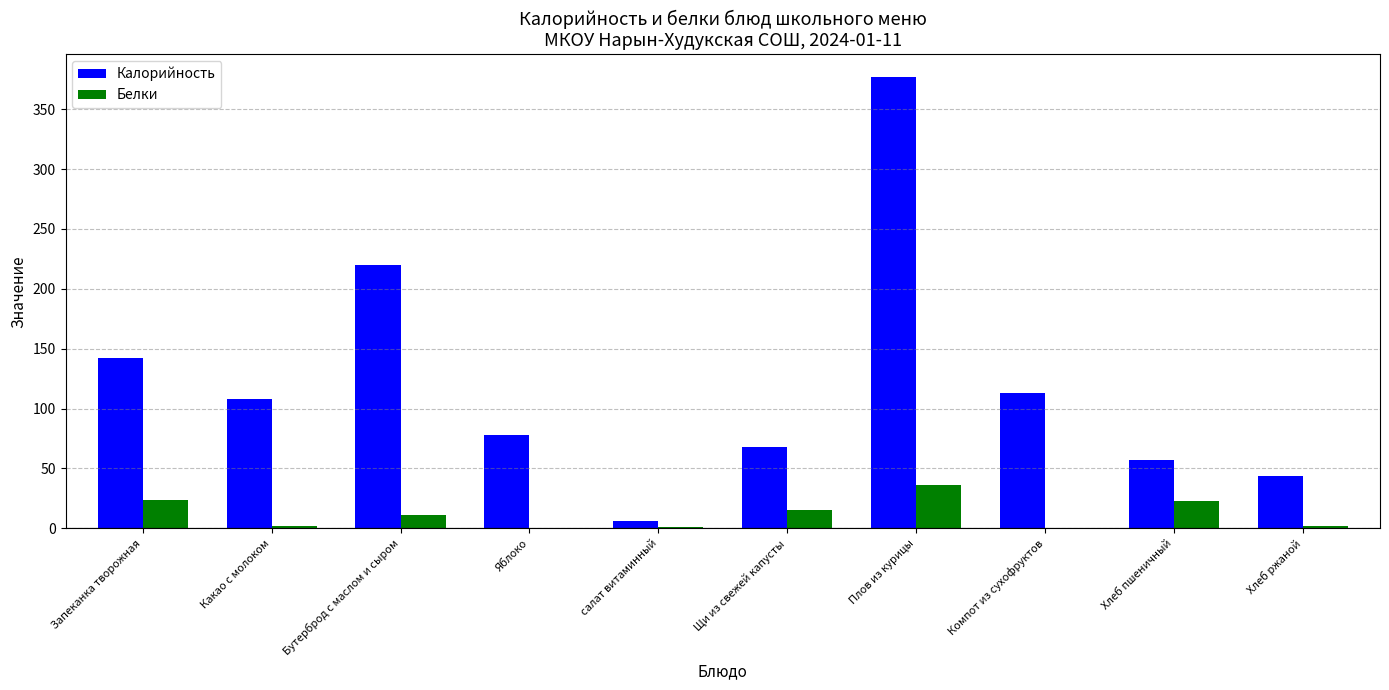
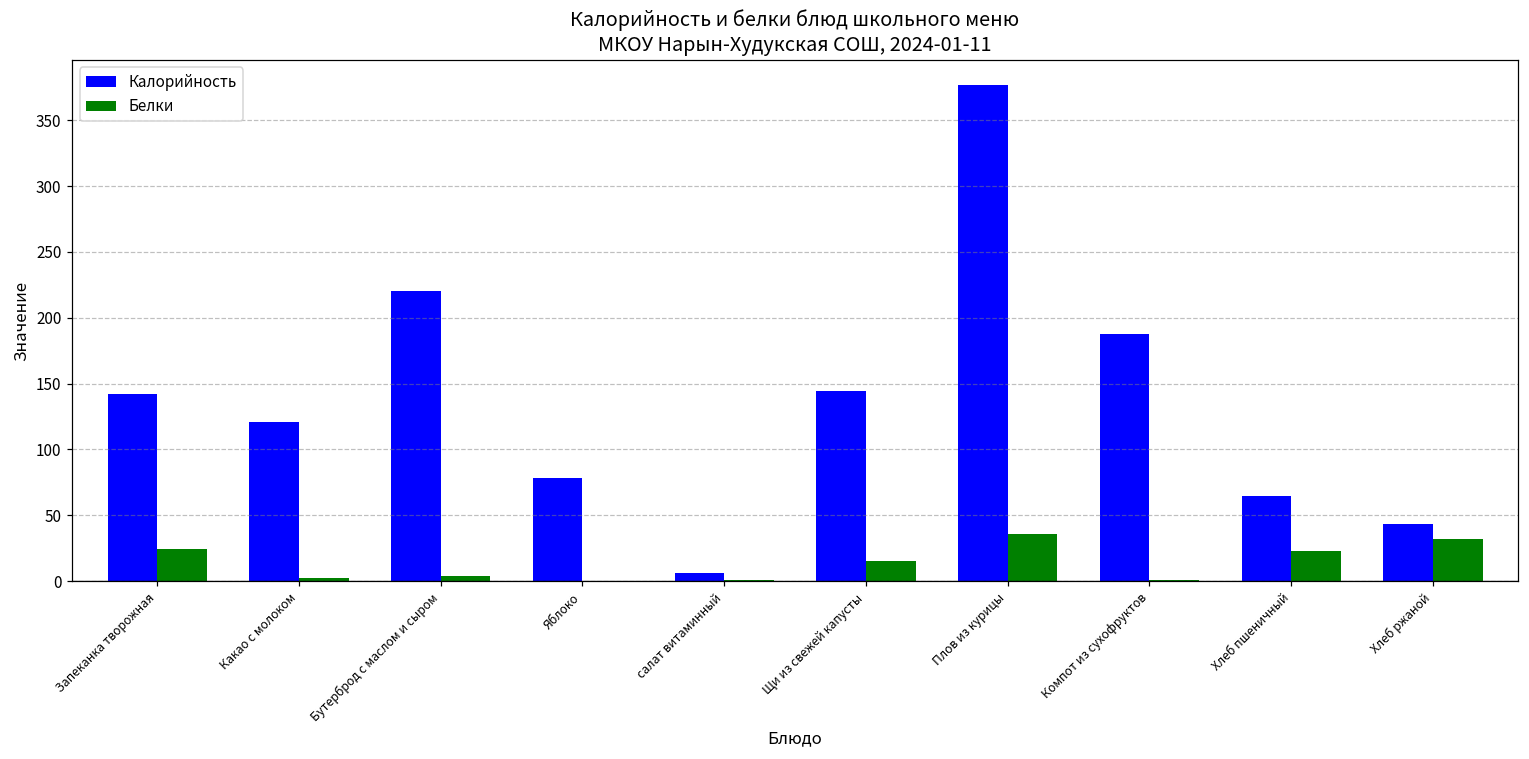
  {
    "Калорийность": {
      "Запеканка творожная": 142,
-     "Какао с молоком": 108,
+     "Какао с молоком": 121,
      "Бутерброд с маслом и сыром": 220,
      "Яблоко": 78,
      "салат витаминный": 6,
-     "Щи из свежей капусты": 68,
+     "Щи из свежей капусты": 144,
      "Плов из курицы": 377,
-     "Компот из сухофруктов": 113,
-     "Хлеб пшеничный": 57,
+     "Компот из сухофруктов": 188,
+     "Хлеб пшеничный": 65,
      "Хлеб ржаной": 44
    },
    "Белки": {
      "Запеканка творожная": 24,
-     "Бутерброд с маслом и сыром": 11,
+     "Бутерброд с маслом и сыром": 4,
      "Яблоко": 0,
      "Щи из свежей капусты": 15,
      "Плов из курицы": 36,
      "Хлеб пшеничный": 23,
-     "Хлеб ржаной": 2
+     "Хлеб ржаной": 32
    }
  }
